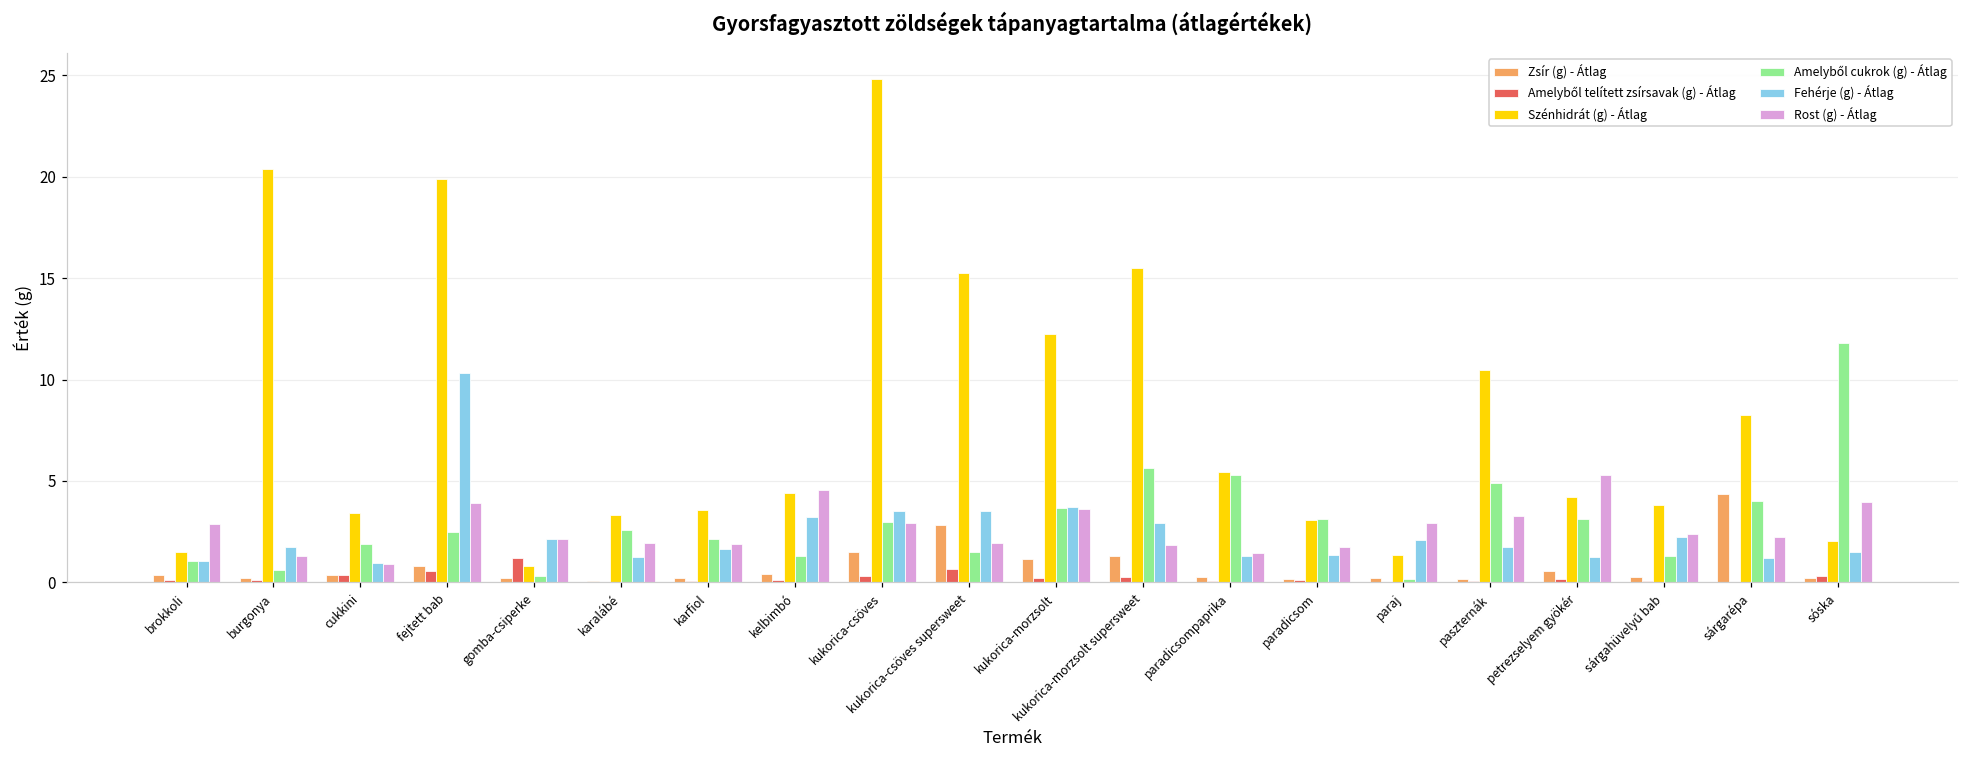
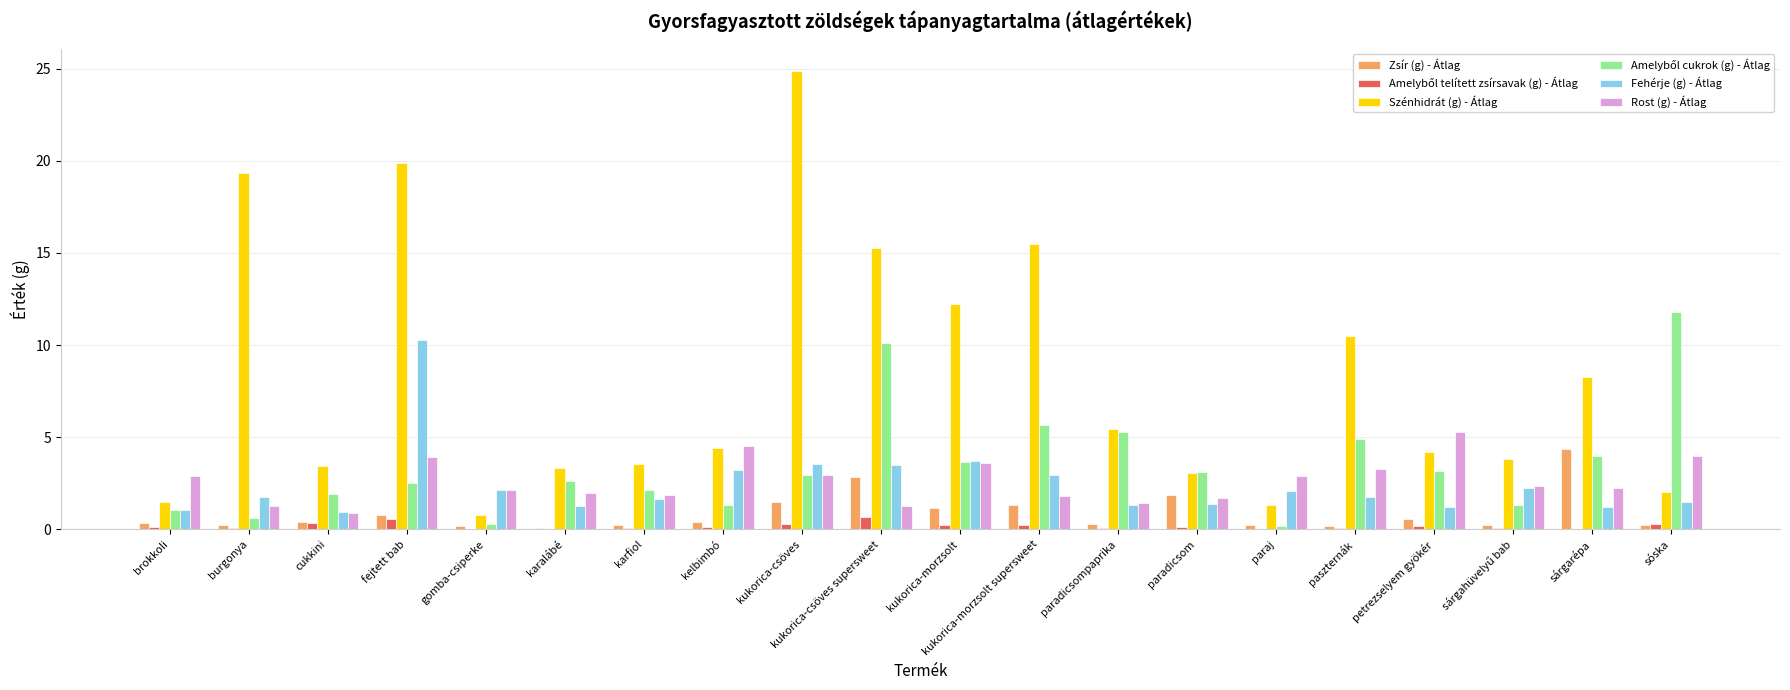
  {
    "Zsír (g) - Átlag": {
      "brokkoli": 0.3,
      "burgonya": 0.2,
      "cukkini": 0.4,
      "fejtett bab": 0.8,
      "gomba-csiperke": 0.2,
      "karfiol": 0.2,
      "kelbimbó": 0.4,
      "kukorica-csöves": 1.5,
      "kukorica-csöves supersweet": 2.8,
      "kukorica-morzsolt": 1.1,
      "kukorica-morzsolt supersweet": 1.3,
      "paradicsompaprika": 0.3,
-     "paradicsom": 0.2,
+     "paradicsom": 1.9,
      "paraj": 0.2,
      "paszternák": 0.2,
      "petrezselyem gyökér": 0.5,
      "sárgahüvelyű bab": 0.2,
      "sárgarépa": 4.4,
      "sóska": 0.2
    },
    "Amelyből telített zsírsavak (g) - Átlag": {
      "cukkini": 0.3,
      "fejtett bab": 0.5,
-     "gomba-csiperke": 1.2,
+     "gomba-csiperke": 0.0,
      "kelbimbó": 0.1,
      "kukorica-csöves": 0.3,
      "kukorica-csöves supersweet": 0.7,
      "kukorica-morzsolt": 0.2,
      "kukorica-morzsolt supersweet": 0.2,
      "petrezselyem gyökér": 0.2,
      "sóska": 0.3
    },
    "Szénhidrát (g) - Átlag": {
      "brokkoli": 1.5,
-     "burgonya": 20.4,
+     "burgonya": 19.3,
      "cukkini": 3.4,
      "fejtett bab": 19.9,
      "gomba-csiperke": 0.8,
      "karalábé": 3.3,
      "karfiol": 3.5,
      "kelbimbó": 4.4,
      "kukorica-csöves": 24.8,
      "kukorica-csöves supersweet": 15.3,
      "kukorica-morzsolt": 12.2,
      "kukorica-morzsolt supersweet": 15.5,
      "paradicsompaprika": 5.4,
      "paradicsom": 3.1,
      "paraj": 1.3,
      "paszternák": 10.5,
      "petrezselyem gyökér": 4.2,
      "sárgahüvelyű bab": 3.8,
      "sárgarépa": 8.2,
      "sóska": 2.0
    },
    "Amelyből cukrok (g) - Átlag": {
      "brokkoli": 1.0,
      "burgonya": 0.6,
      "cukkini": 1.9,
      "fejtett bab": 2.5,
      "gomba-csiperke": 0.3,
      "karalábé": 2.6,
      "karfiol": 2.1,
      "kelbimbó": 1.3,
      "kukorica-csöves": 3.0,
-     "kukorica-csöves supersweet": 1.5,
+     "kukorica-csöves supersweet": 10.1,
      "kukorica-morzsolt": 3.7,
      "kukorica-morzsolt supersweet": 5.6,
      "paradicsompaprika": 5.3,
      "paradicsom": 3.1,
      "paraj": 0.2,
      "paszternák": 4.9,
      "petrezselyem gyökér": 3.1,
      "sárgahüvelyű bab": 1.3,
      "sárgarépa": 4.0,
      "sóska": 11.8
    },
    "Fehérje (g) - Átlag": {
      "brokkoli": 1.1,
      "burgonya": 1.8,
      "cukkini": 1.0,
      "fejtett bab": 10.3,
      "gomba-csiperke": 2.2,
      "karalábé": 1.3,
      "karfiol": 1.6,
      "kelbimbó": 3.2,
      "kukorica-csöves": 3.5,
      "kukorica-csöves supersweet": 3.5,
      "kukorica-morzsolt": 3.7,
      "kukorica-morzsolt supersweet": 2.9,
      "paradicsompaprika": 1.3,
      "paradicsom": 1.4,
      "paraj": 2.1,
      "paszternák": 1.8,
      "petrezselyem gyökér": 1.2,
      "sárgahüvelyű bab": 2.2,
      "sárgarépa": 1.2,
      "sóska": 1.5
    },
    "Rost (g) - Átlag": {
      "brokkoli": 2.9,
      "burgonya": 1.3,
      "cukkini": 0.9,
      "fejtett bab": 3.9,
      "gomba-csiperke": 2.2,
      "karalábé": 2.0,
      "karfiol": 1.9,
      "kelbimbó": 4.6,
      "kukorica-csöves": 2.9,
-     "kukorica-csöves supersweet": 1.9,
+     "kukorica-csöves supersweet": 1.2,
      "kukorica-morzsolt": 3.6,
      "kukorica-morzsolt supersweet": 1.8,
      "paradicsompaprika": 1.5,
      "paradicsom": 1.7,
      "paraj": 2.9,
      "paszternák": 3.3,
      "petrezselyem gyökér": 5.3,
      "sárgahüvelyű bab": 2.4,
      "sárgarépa": 2.2,
      "sóska": 4.0
    }
  }
